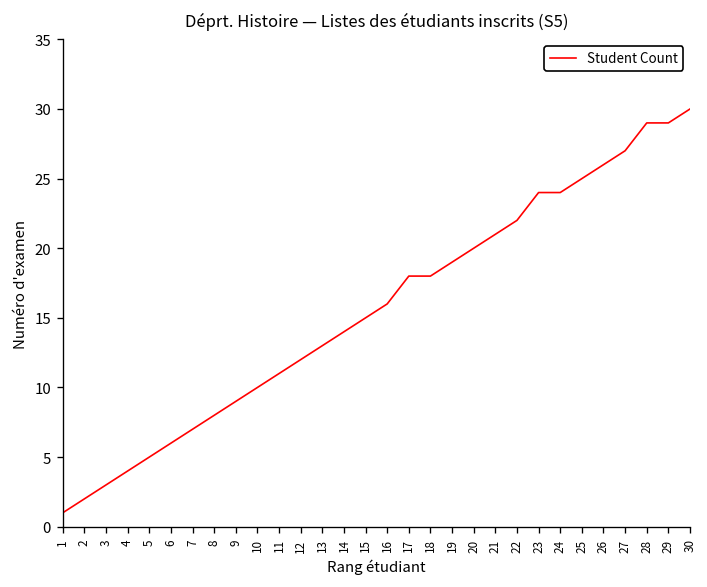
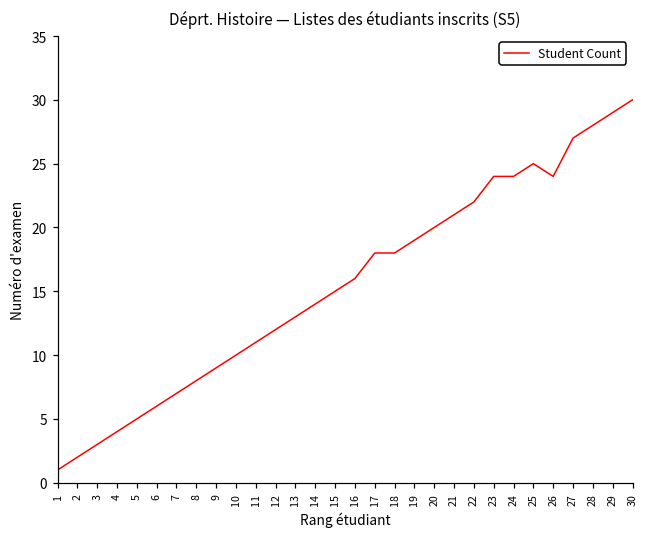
  {
    "1": 1,
    "2": 2,
    "3": 3,
    "4": 4,
    "5": 5,
    "6": 6,
    "7": 7,
    "8": 8,
    "9": 9,
    "10": 10,
    "11": 11,
    "12": 12,
    "13": 13,
    "14": 14,
    "15": 15,
    "16": 16,
    "17": 18,
    "18": 18,
    "19": 19,
    "20": 20,
    "21": 21,
    "22": 22,
    "23": 24,
    "24": 24,
    "25": 25,
-   "26": 26,
+   "26": 24,
    "27": 27,
-   "28": 29,
+   "28": 28,
    "29": 29,
    "30": 30
  }
